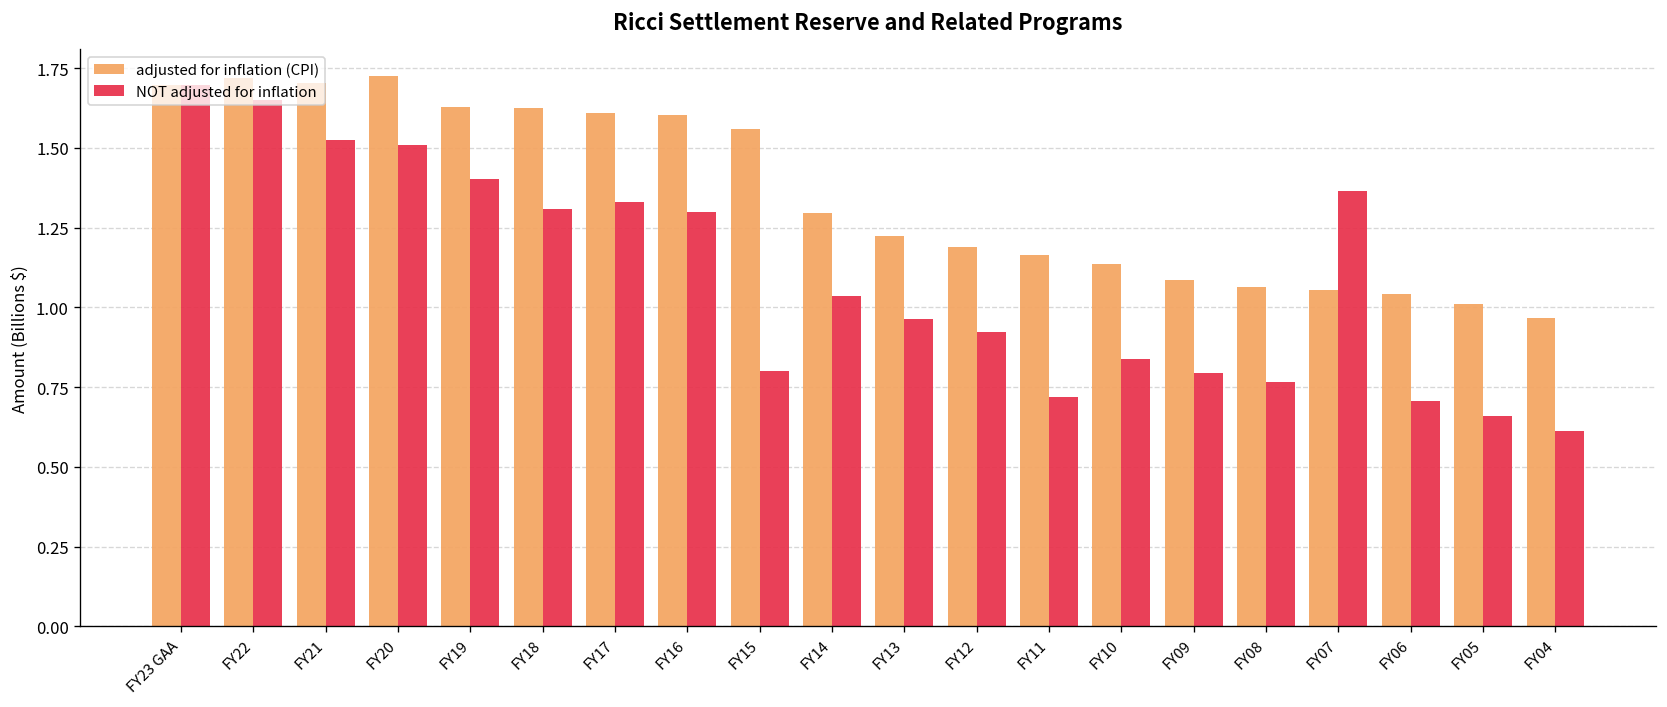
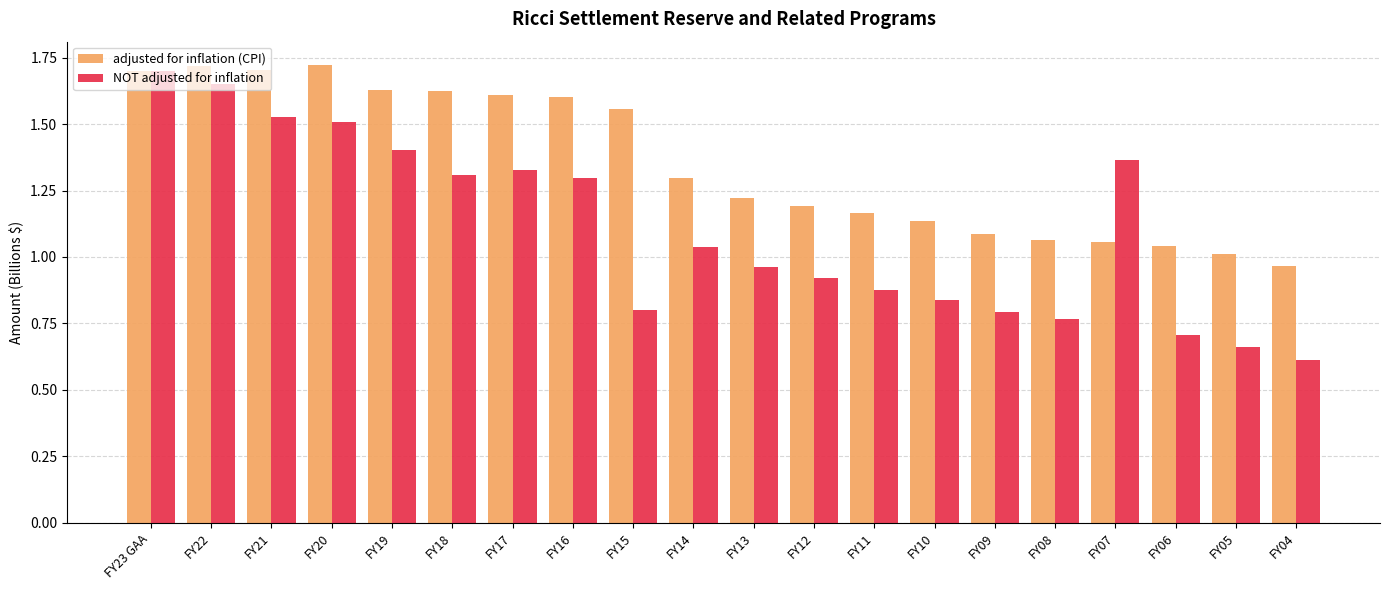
  {
    "adjusted for inflation (CPI)": {
      "FY20": 1.72,
      "FY19": 1.63,
      "FY18": 1.63,
      "FY17": 1.61,
      "FY16": 1.60,
      "FY15": 1.56,
      "FY14": 1.30,
      "FY13": 1.22,
      "FY12": 1.19,
      "FY11": 1.16,
      "FY10": 1.14,
      "FY09": 1.09,
      "FY08": 1.06,
      "FY07": 1.05,
      "FY06": 1.04,
      "FY05": 1.01,
      "FY04": 0.97
    },
    "NOT adjusted for inflation": {
      "FY21": 1.53,
      "FY20": 1.51,
      "FY19": 1.40,
      "FY18": 1.31,
      "FY17": 1.33,
      "FY16": 1.30,
      "FY15": 0.80,
      "FY14": 1.04,
      "FY13": 0.96,
      "FY12": 0.92,
-     "FY11": 0.72,
+     "FY11": 0.88,
      "FY10": 0.84,
      "FY09": 0.79,
      "FY08": 0.77,
      "FY07": 1.36,
      "FY06": 0.71,
      "FY05": 0.66,
      "FY04": 0.61
    }
  }
